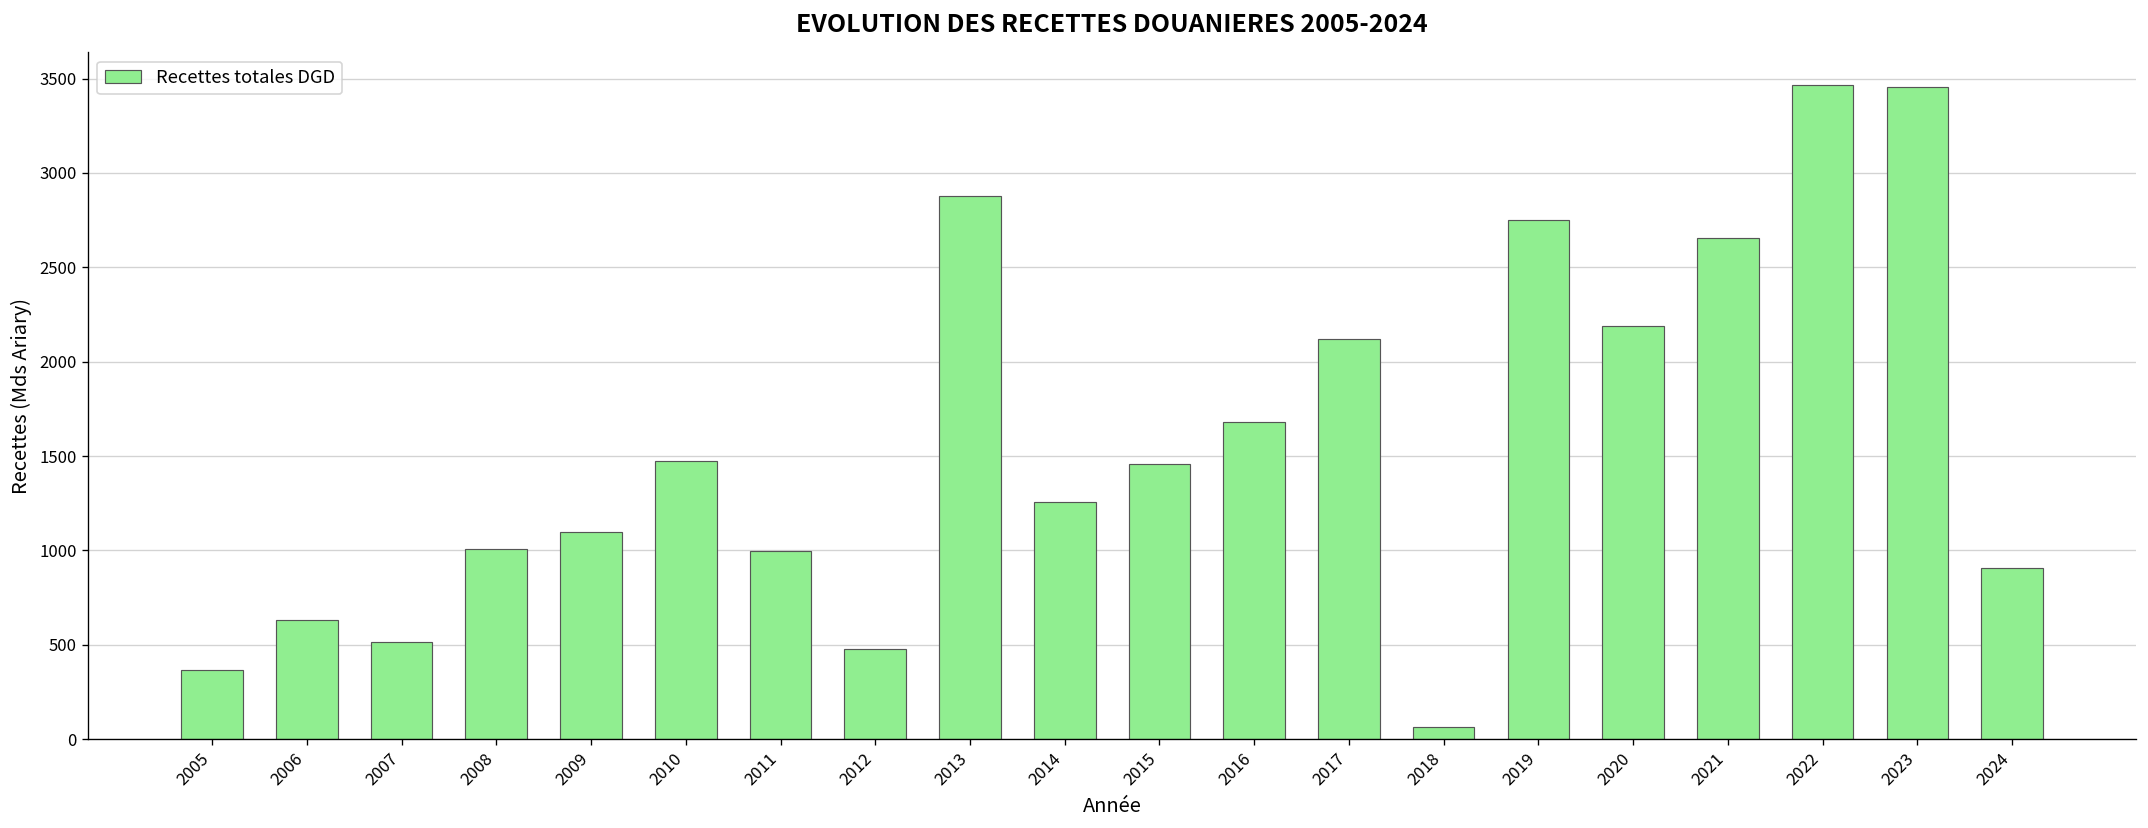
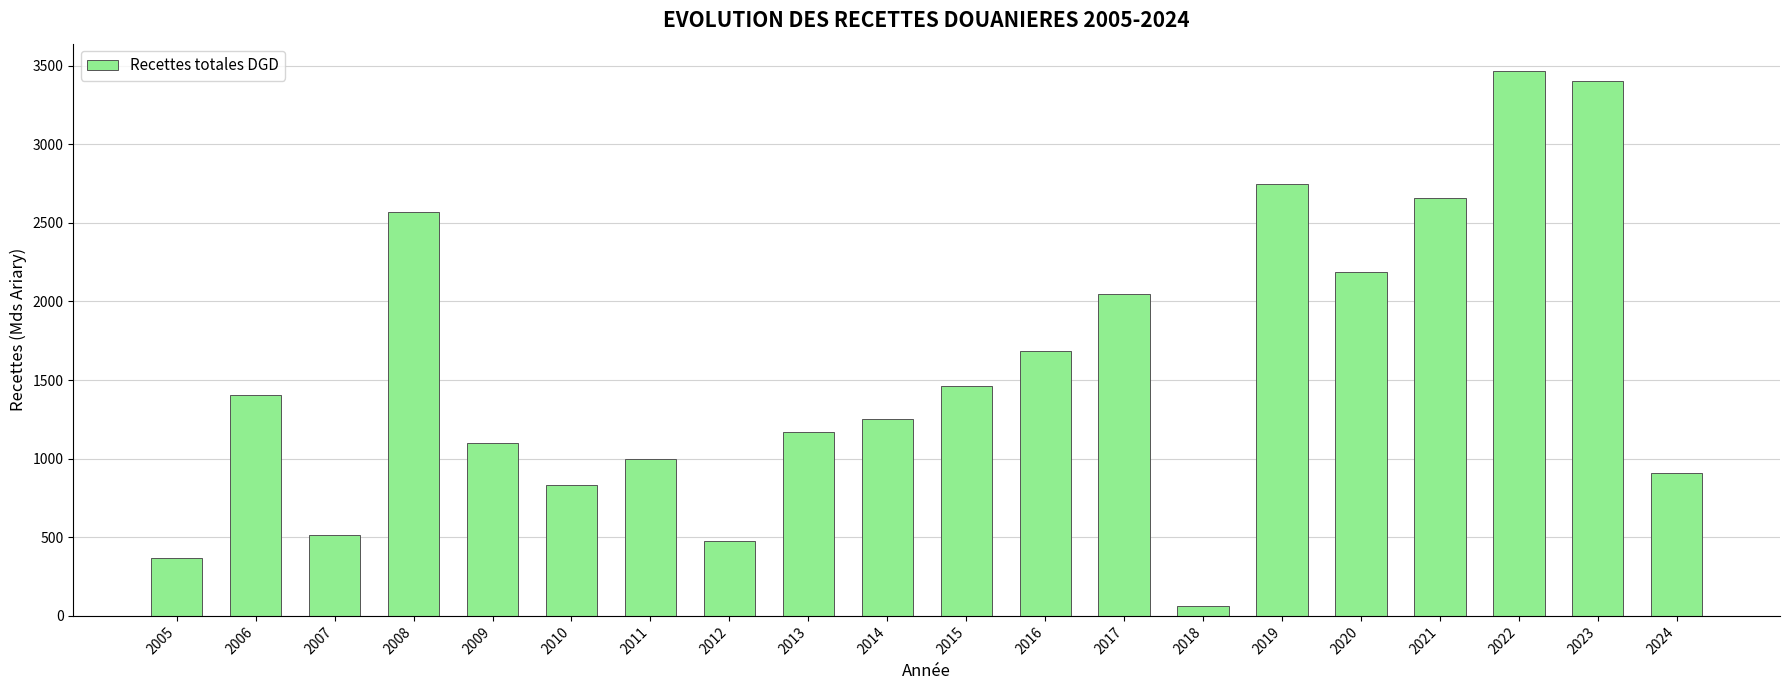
  {
    "2005": 370,
-   "2006": 630,
+   "2006": 1410,
    "2007": 520,
-   "2008": 1010,
+   "2008": 2570,
    "2009": 1100,
-   "2010": 1470,
+   "2010": 830,
    "2011": 1000,
    "2012": 480,
-   "2013": 2880,
+   "2013": 1170,
    "2014": 1260,
    "2015": 1460,
    "2016": 1680,
-   "2017": 2120,
+   "2017": 2050,
    "2018": 60,
    "2019": 2750,
    "2020": 2190,
    "2021": 2660,
    "2022": 3470,
-   "2023": 3450,
+   "2023": 3400,
    "2024": 910
  }
